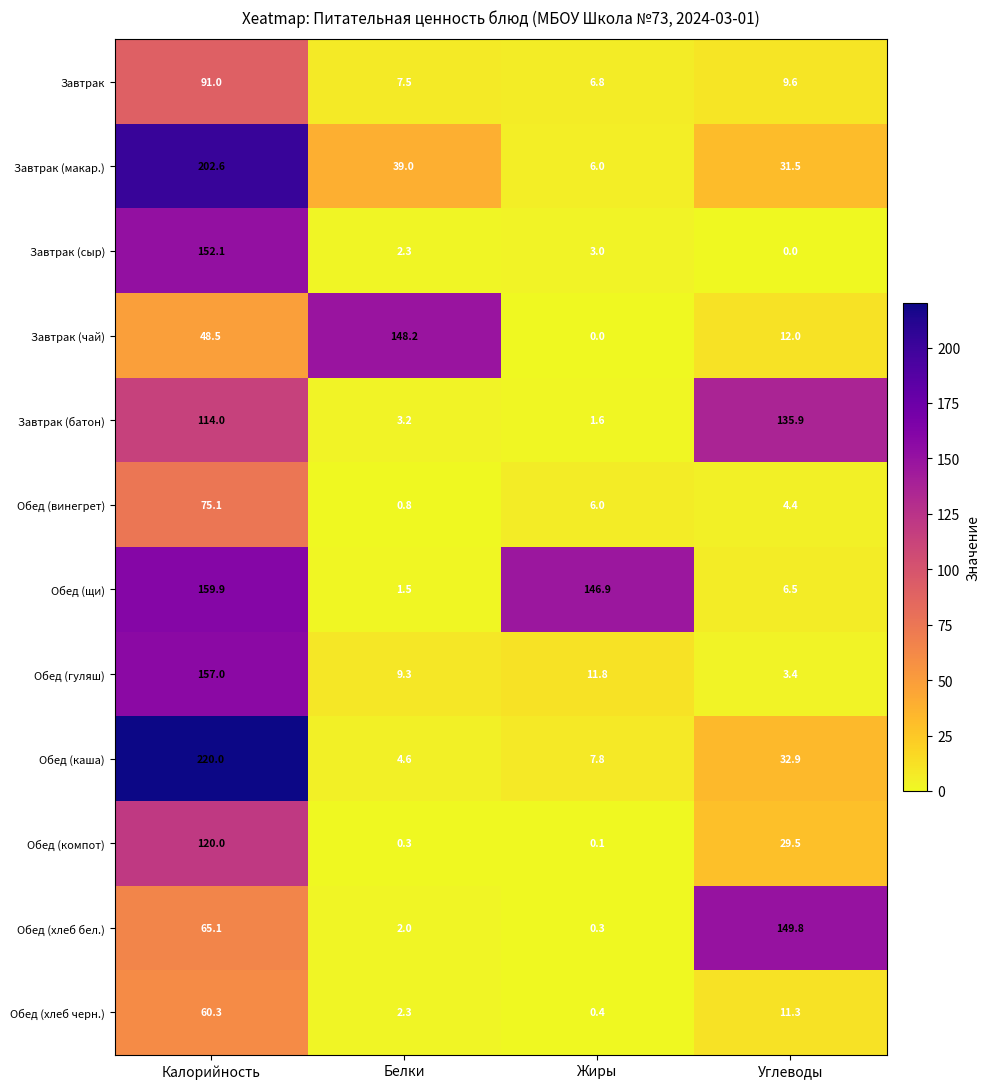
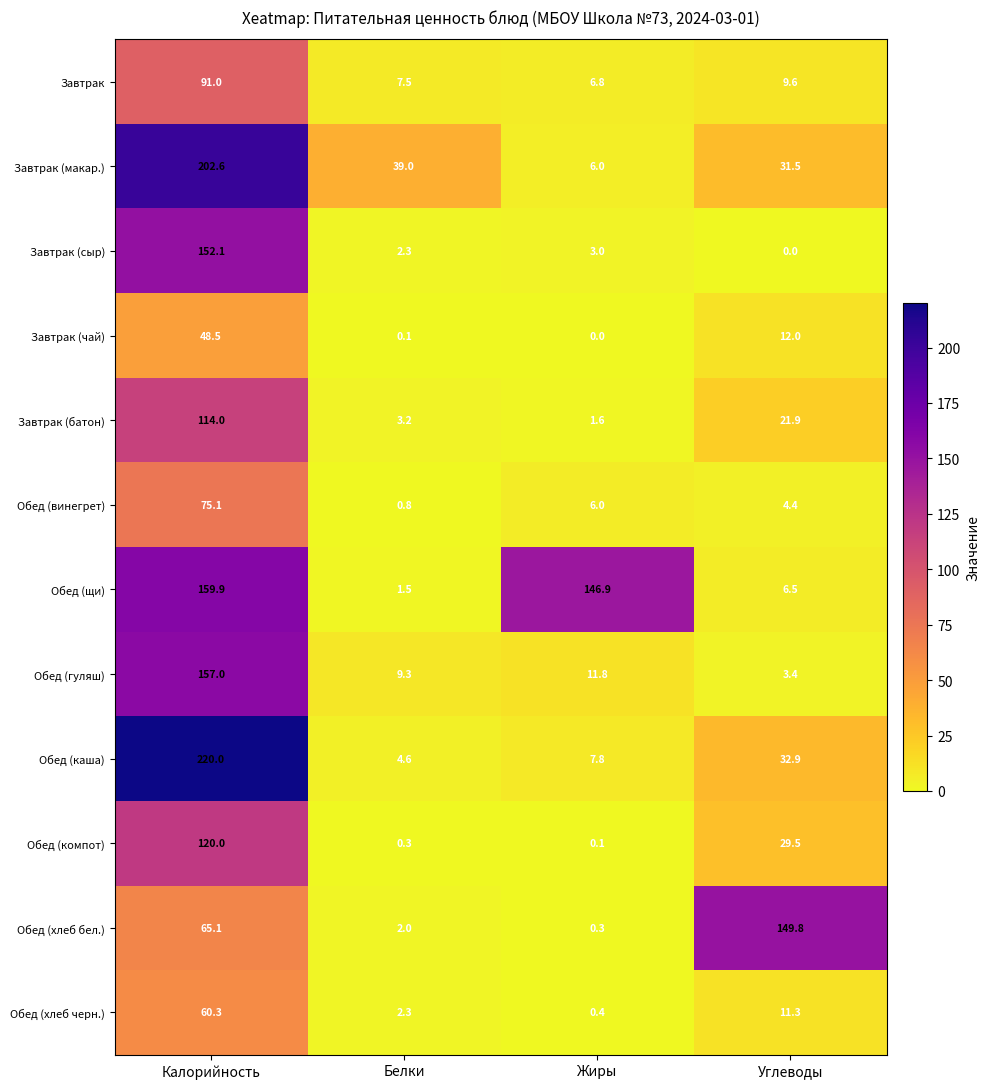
  {
    "Завтрак": {
      "Калорийность": 91.0,
      "Белки": 7.5,
      "Жиры": 6.8,
      "Углеводы": 9.6
    },
    "Завтрак (макар.)": {
      "Калорийность": 202.6,
      "Белки": 39.0,
      "Жиры": 6.0,
      "Углеводы": 31.5
    },
    "Завтрак (сыр)": {
      "Калорийность": 152.1,
      "Белки": 2.3,
      "Жиры": 3.0,
      "Углеводы": 0.0
    },
    "Завтрак (чай)": {
      "Калорийность": 48.5,
-     "Белки": 148.2,
+     "Белки": 0.1,
      "Жиры": 0.0,
      "Углеводы": 12.0
    },
    "Завтрак (батон)": {
      "Калорийность": 114.0,
      "Белки": 3.2,
      "Жиры": 1.6,
-     "Углеводы": 135.9
+     "Углеводы": 21.9
    },
    "Обед (винегрет)": {
      "Калорийность": 75.1,
      "Белки": 0.8,
      "Жиры": 6.0,
      "Углеводы": 4.4
    },
    "Обед (щи)": {
      "Калорийность": 159.9,
      "Белки": 1.5,
      "Жиры": 146.9,
      "Углеводы": 6.5
    },
    "Обед (гуляш)": {
      "Калорийность": 157.0,
      "Белки": 9.3,
      "Жиры": 11.8,
      "Углеводы": 3.4
    },
    "Обед (каша)": {
      "Калорийность": 220.0,
      "Белки": 4.6,
      "Жиры": 7.8,
      "Углеводы": 32.9
    },
    "Обед (компот)": {
      "Калорийность": 120.0,
      "Белки": 0.3,
      "Жиры": 0.1,
      "Углеводы": 29.5
    },
    "Обед (хлеб бел.)": {
      "Калорийность": 65.1,
      "Белки": 2.0,
      "Жиры": 0.3,
      "Углеводы": 149.8
    },
    "Обед (хлеб черн.)": {
      "Калорийность": 60.3,
      "Белки": 2.3,
      "Жиры": 0.4,
      "Углеводы": 11.3
    }
  }
